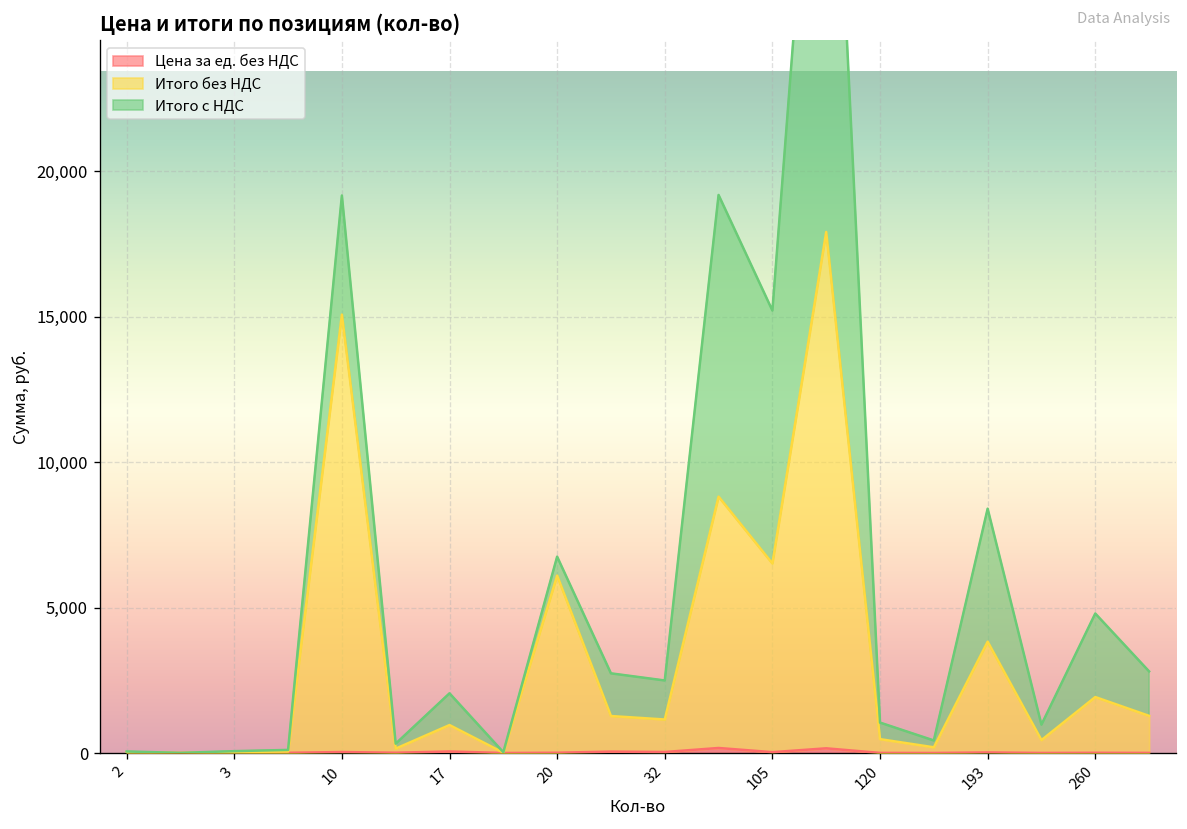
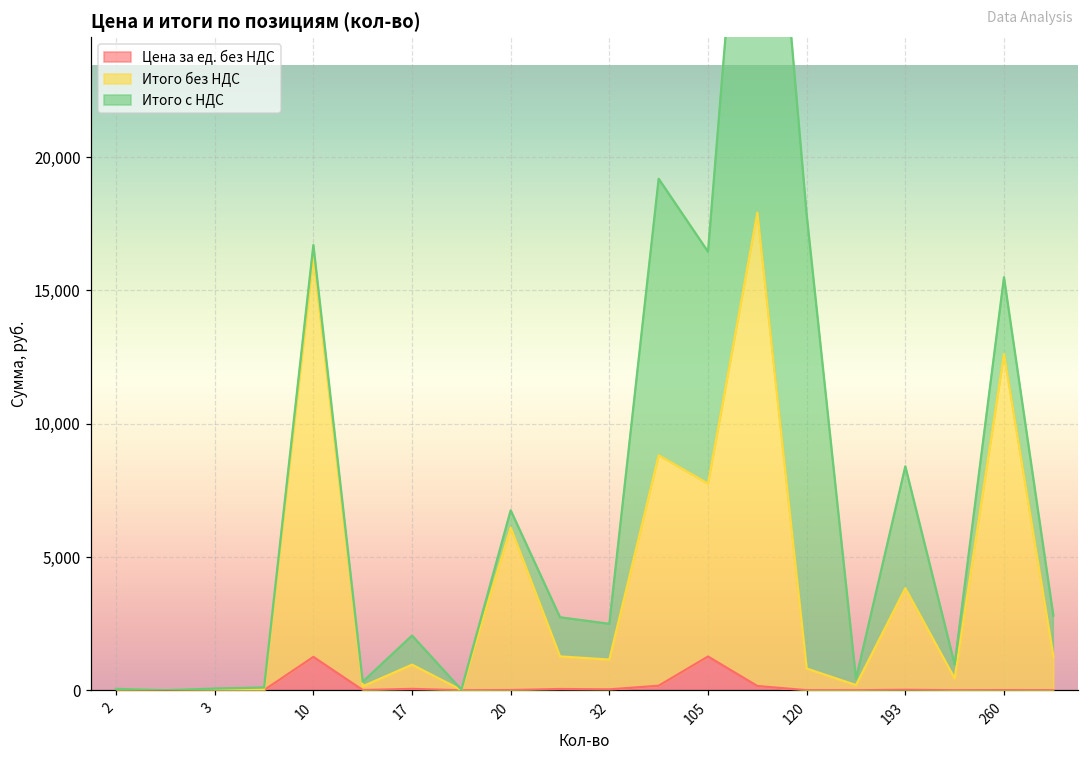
  {
    "Цена за ед. без НДС": {
-     "10": "0",
+     "10": "1,300",
      "20": "0",
-     "105": "0",
+     "105": "1,300",
      "120": "0",
      "260": "0"
    },
    "Итого без НДС": {
      "10": "15,000",
      "20": "6,100",
      "105": "6,500",
-     "120": "500",
-     "260": "1,900"
+     "120": "800",
+     "260": "12,600"
    },
    "Итого с НДС": {
-     "10": "4,100",
+     "10": "400",
      "20": "600",
      "105": "8,700",
-     "120": "600",
+     "120": "17,000",
      "260": "2,900"
    }
  }
